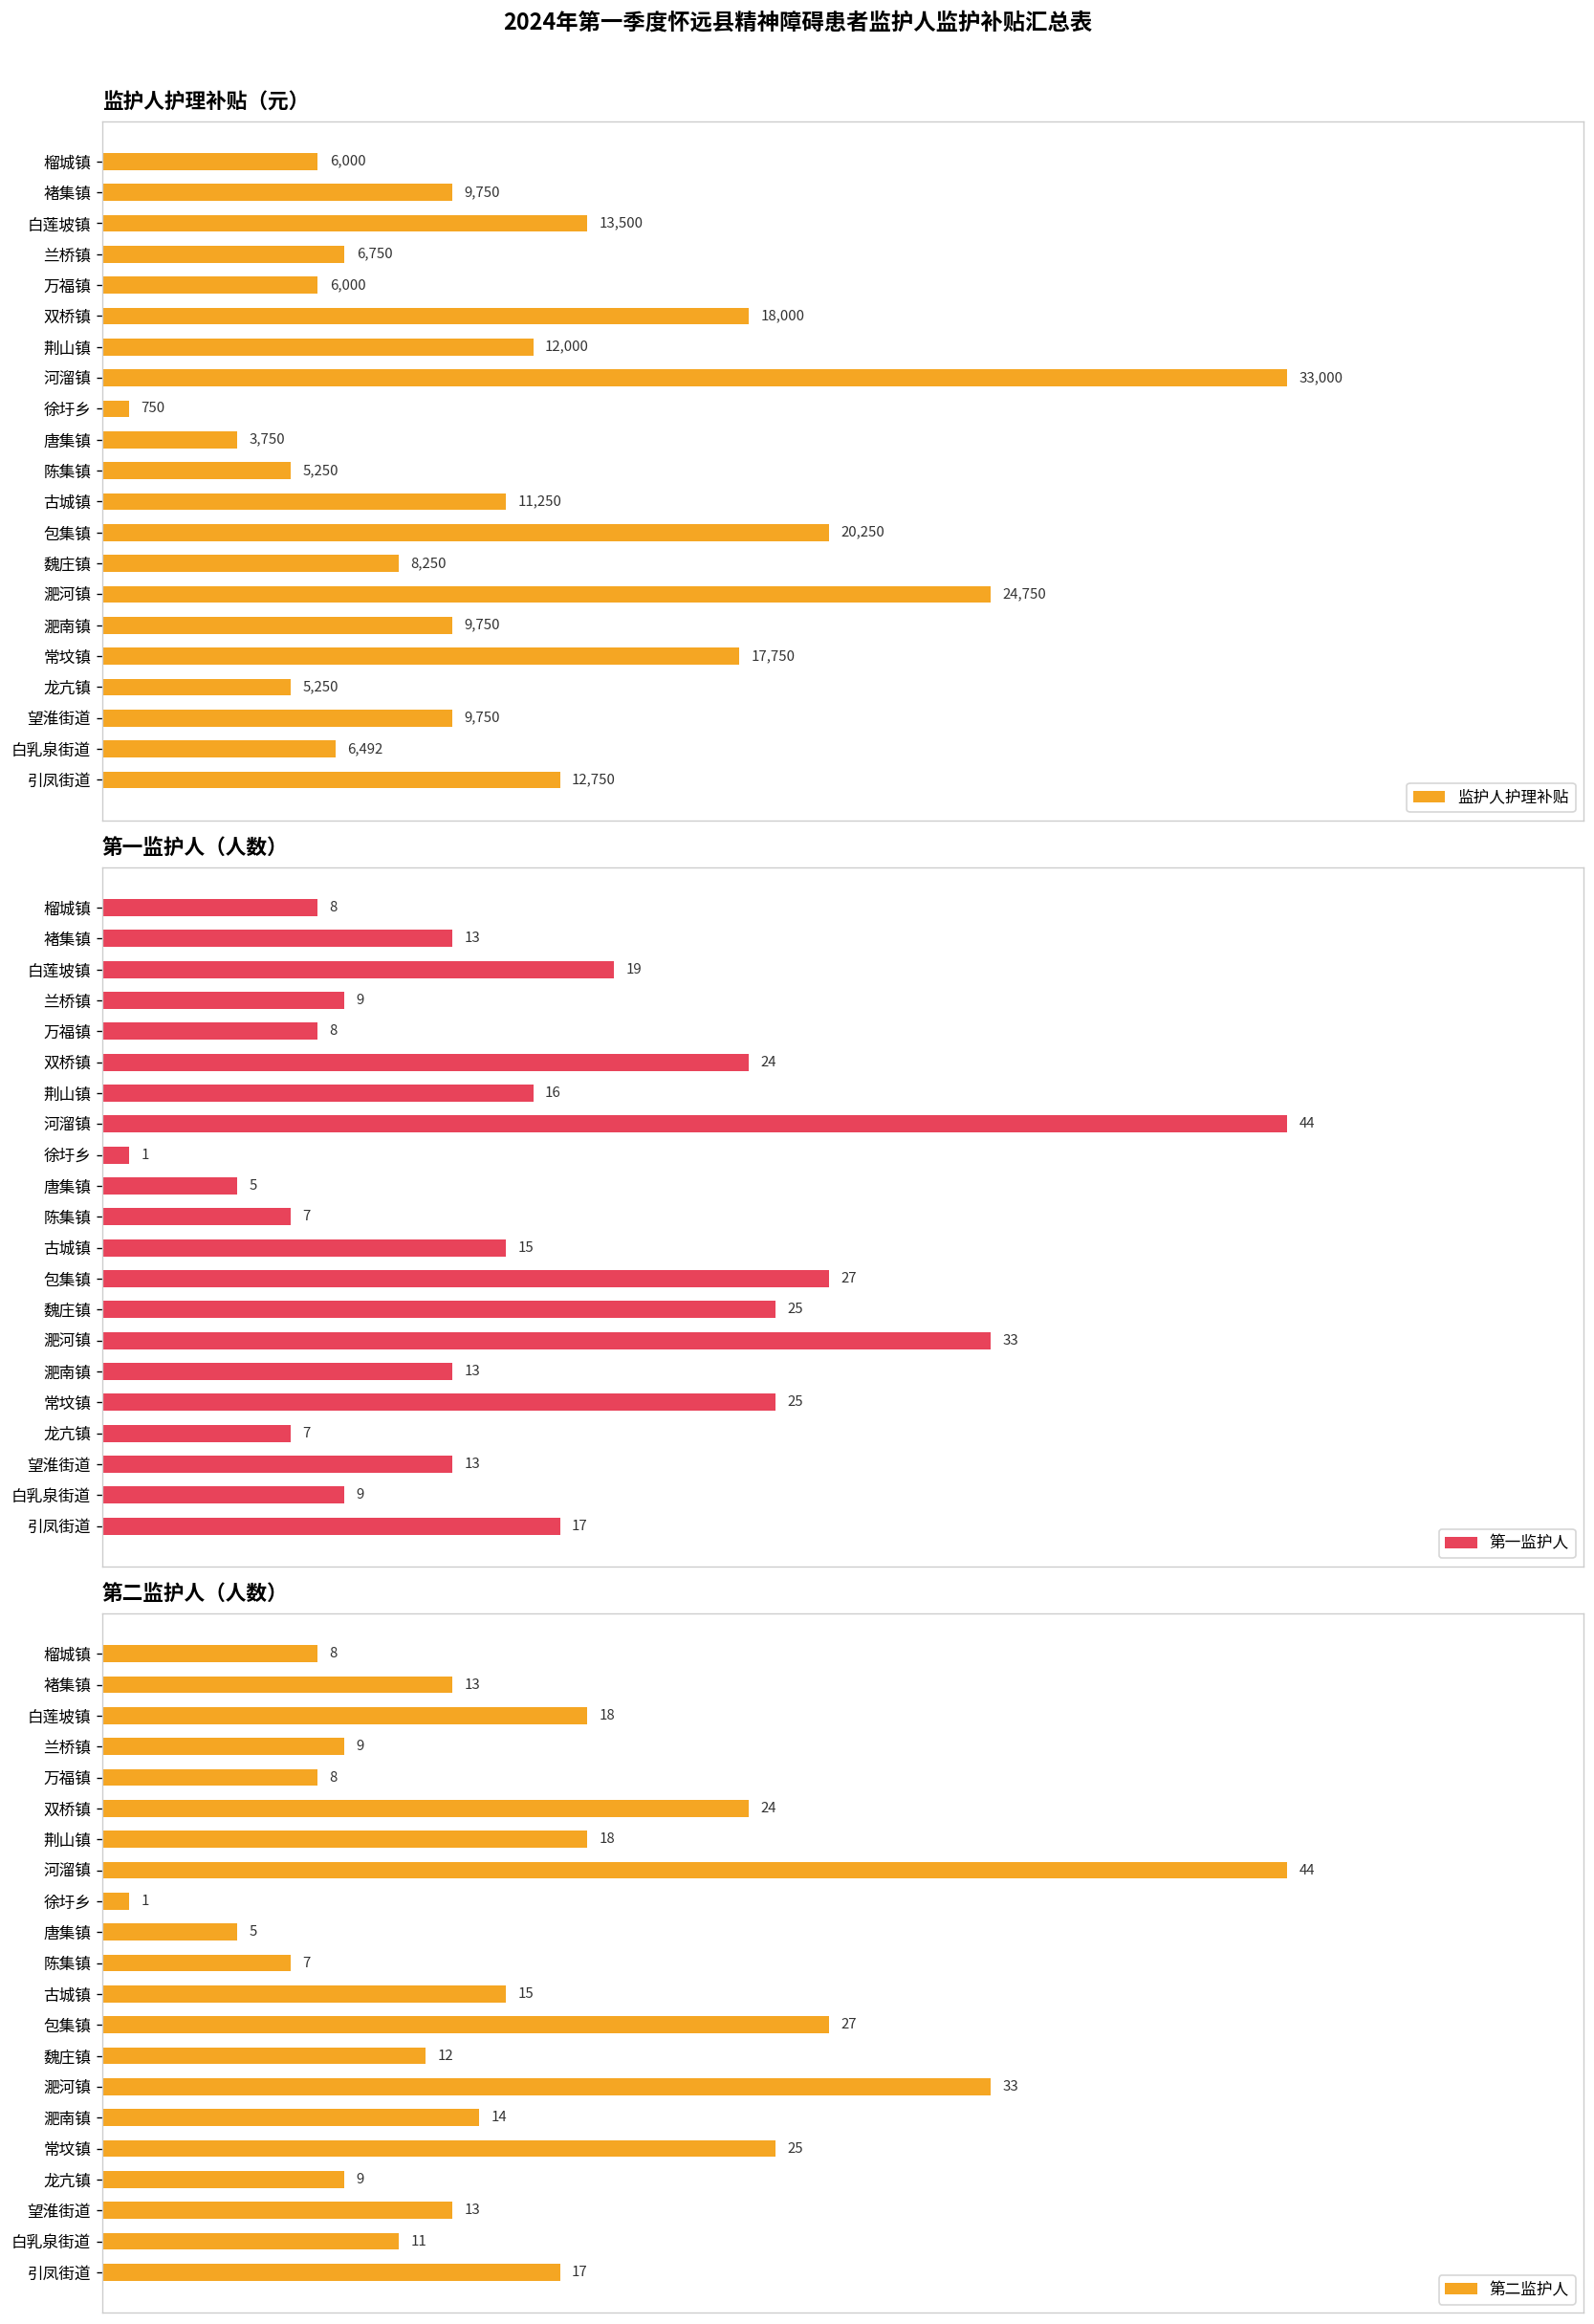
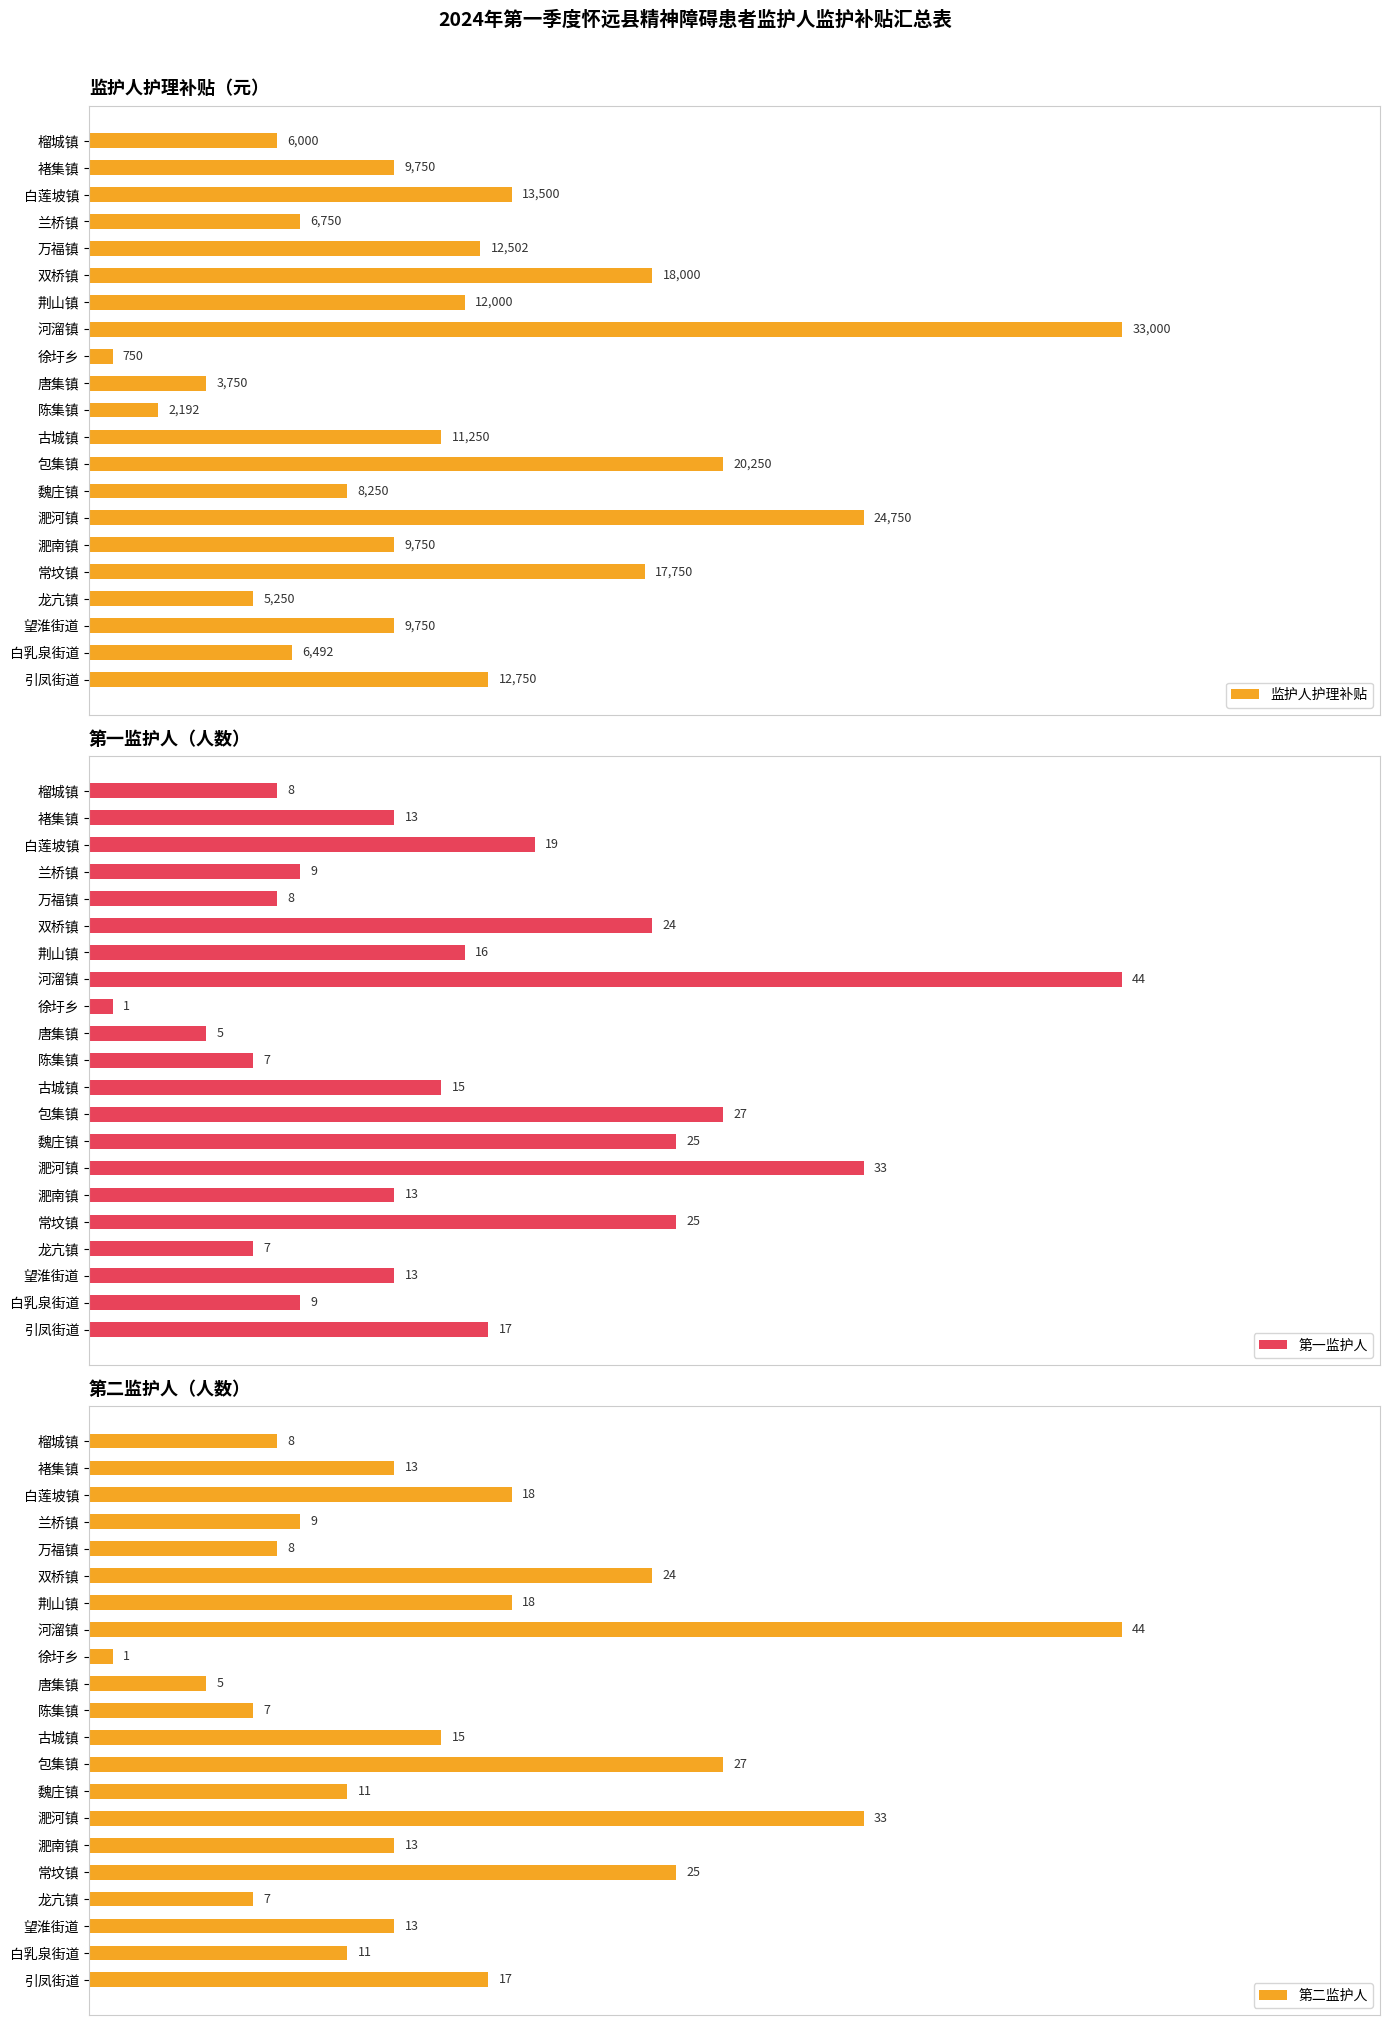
  {
    "监护人护理补贴（元）": {
      "榴城镇": "6,000",
      "褚集镇": "9,750",
      "白莲坡镇": "13,500",
      "兰桥镇": "6,750",
-     "万福镇": "6,000",
+     "万福镇": "12,502",
      "双桥镇": "18,000",
      "荆山镇": "12,000",
      "河溜镇": "33,000",
      "徐圩乡": "750",
      "唐集镇": "3,750",
-     "陈集镇": "5,250",
+     "陈集镇": "2,192",
      "古城镇": "11,250",
      "包集镇": "20,250",
      "魏庄镇": "8,250",
      "淝河镇": "24,750",
      "淝南镇": "9,750",
      "常坟镇": "17,750",
      "龙亢镇": "5,250",
      "望淮街道": "9,750",
      "白乳泉街道": "6,492",
      "引凤街道": "12,750"
    },
    "第一监护人（人数）": {
      "榴城镇": "8",
      "褚集镇": "13",
      "白莲坡镇": "19",
      "兰桥镇": "9",
      "万福镇": "8",
      "双桥镇": "24",
      "荆山镇": "16",
      "河溜镇": "44",
      "徐圩乡": "1",
      "唐集镇": "5",
      "陈集镇": "7",
      "古城镇": "15",
      "包集镇": "27",
      "魏庄镇": "25",
      "淝河镇": "33",
      "淝南镇": "13",
      "常坟镇": "25",
      "龙亢镇": "7",
      "望淮街道": "13",
      "白乳泉街道": "9",
      "引凤街道": "17"
    },
    "第二监护人（人数）": {
      "榴城镇": "8",
      "褚集镇": "13",
      "白莲坡镇": "18",
      "兰桥镇": "9",
      "万福镇": "8",
      "双桥镇": "24",
      "荆山镇": "18",
      "河溜镇": "44",
      "徐圩乡": "1",
      "唐集镇": "5",
      "陈集镇": "7",
      "古城镇": "15",
      "包集镇": "27",
-     "魏庄镇": "12",
+     "魏庄镇": "11",
      "淝河镇": "33",
-     "淝南镇": "14",
+     "淝南镇": "13",
      "常坟镇": "25",
-     "龙亢镇": "9",
+     "龙亢镇": "7",
      "望淮街道": "13",
      "白乳泉街道": "11",
      "引凤街道": "17"
    }
  }
